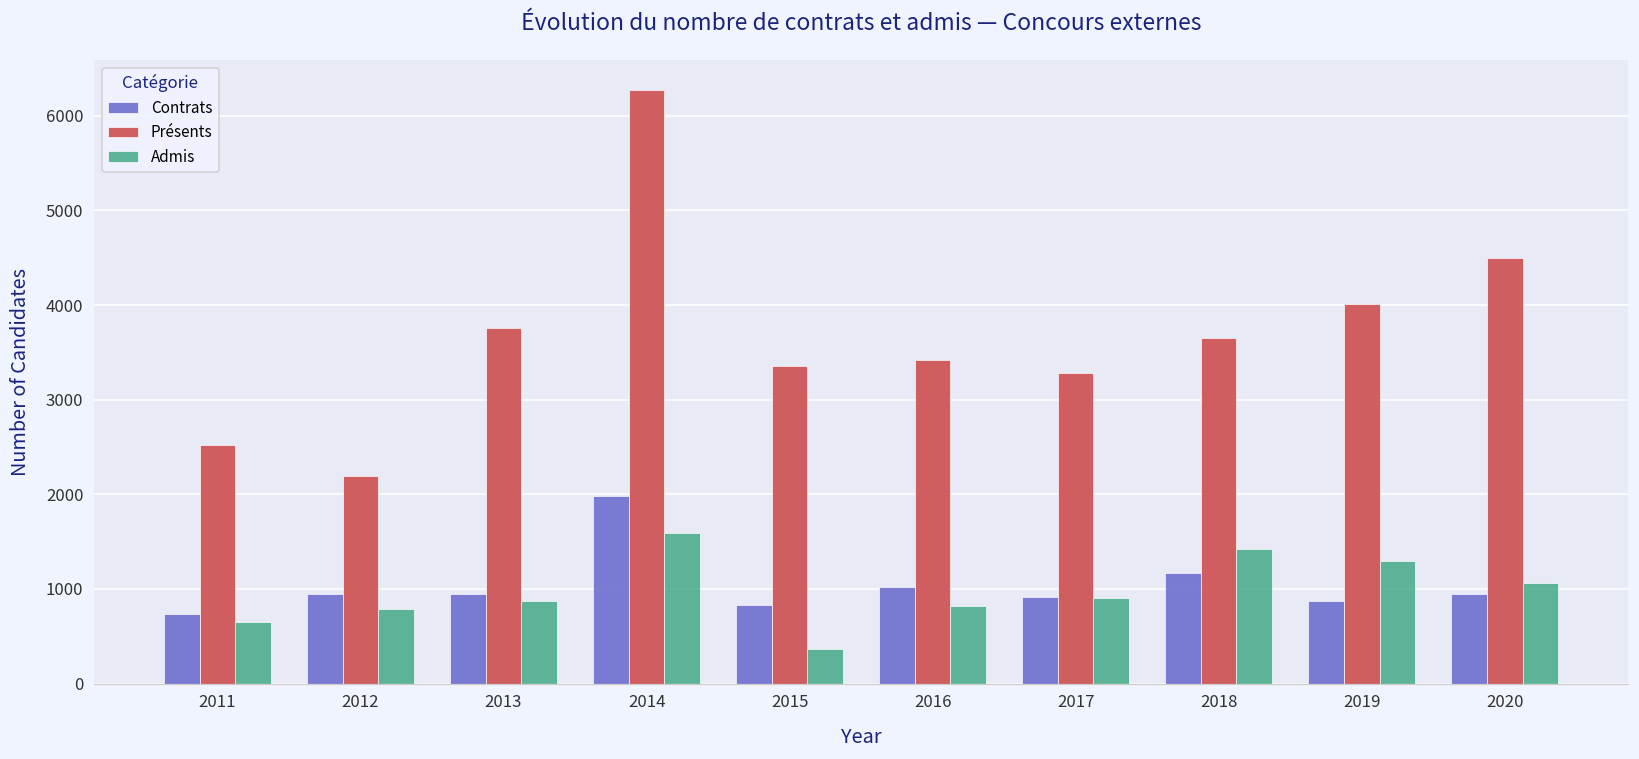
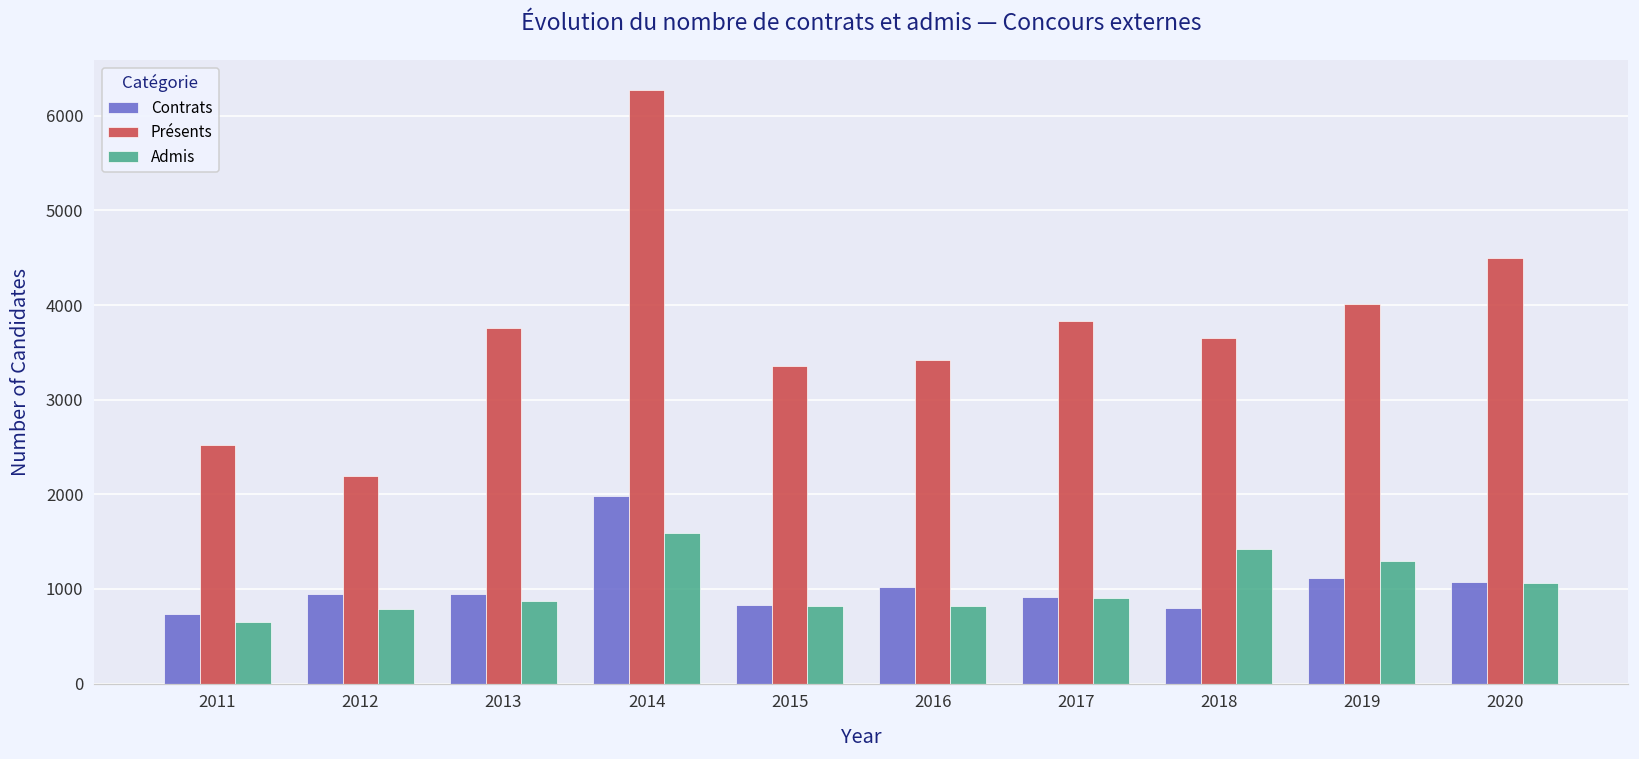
  {
    "Contrats": {
      "2011": 700,
      "2012": 1000,
      "2013": 1000,
      "2014": 2000,
      "2015": 800,
      "2016": 1000,
      "2017": 900,
-     "2018": 1200,
-     "2019": 900,
-     "2020": 900
+     "2018": 800,
+     "2019": 1100,
+     "2020": 1100
    },
    "Présents": {
      "2011": 2500,
      "2012": 2200,
      "2013": 3800,
      "2014": 6300,
      "2015": 3400,
      "2016": 3400,
-     "2017": 3300,
+     "2017": 3800,
      "2018": 3700,
      "2019": 4000,
      "2020": 4500
    },
    "Admis": {
      "2011": 700,
      "2012": 800,
      "2013": 900,
      "2014": 1600,
-     "2015": 400,
+     "2015": 800,
      "2016": 800,
      "2017": 900,
      "2018": 1400,
      "2019": 1300,
      "2020": 1100
    }
  }
